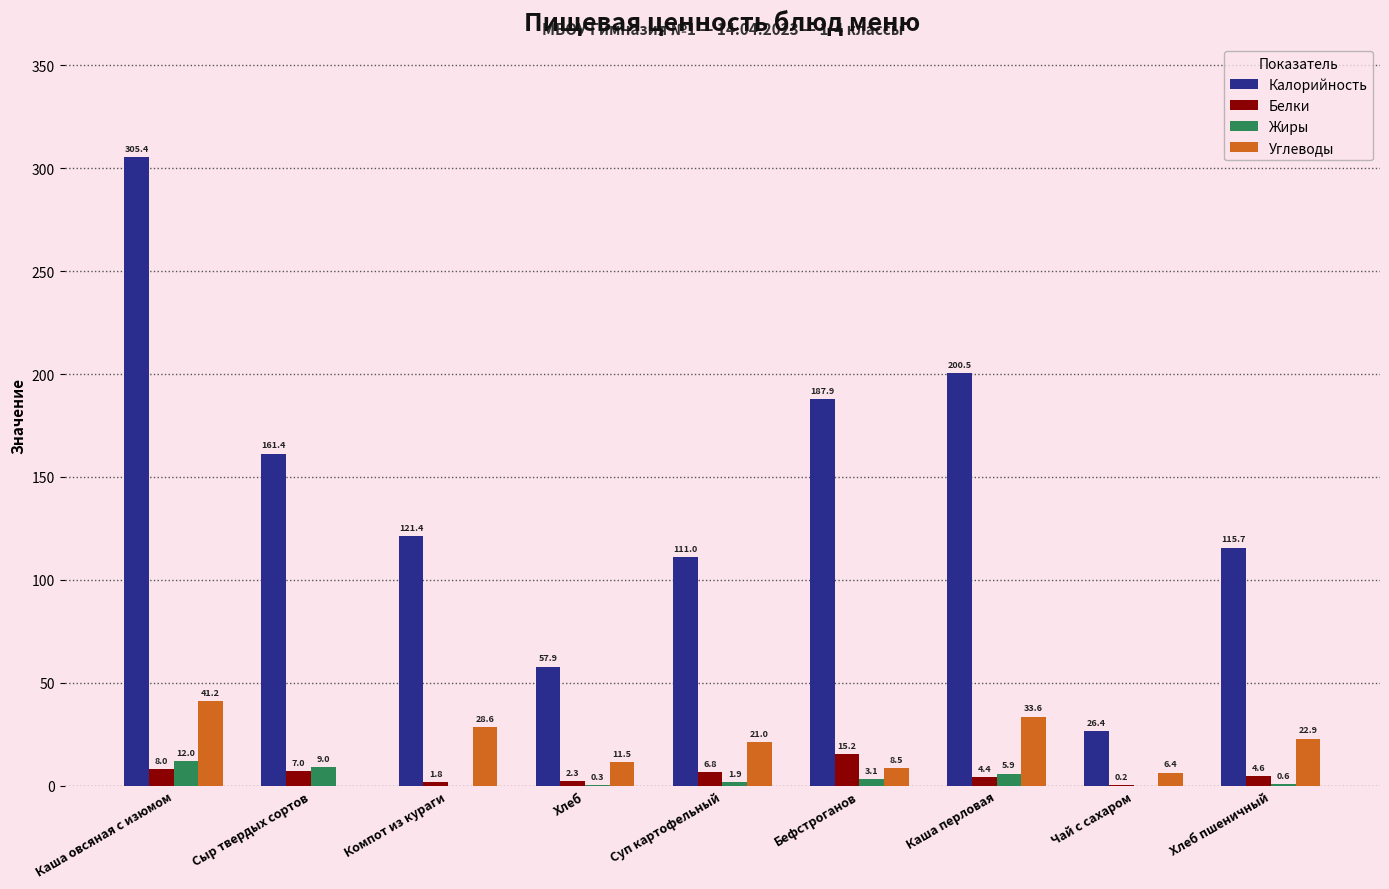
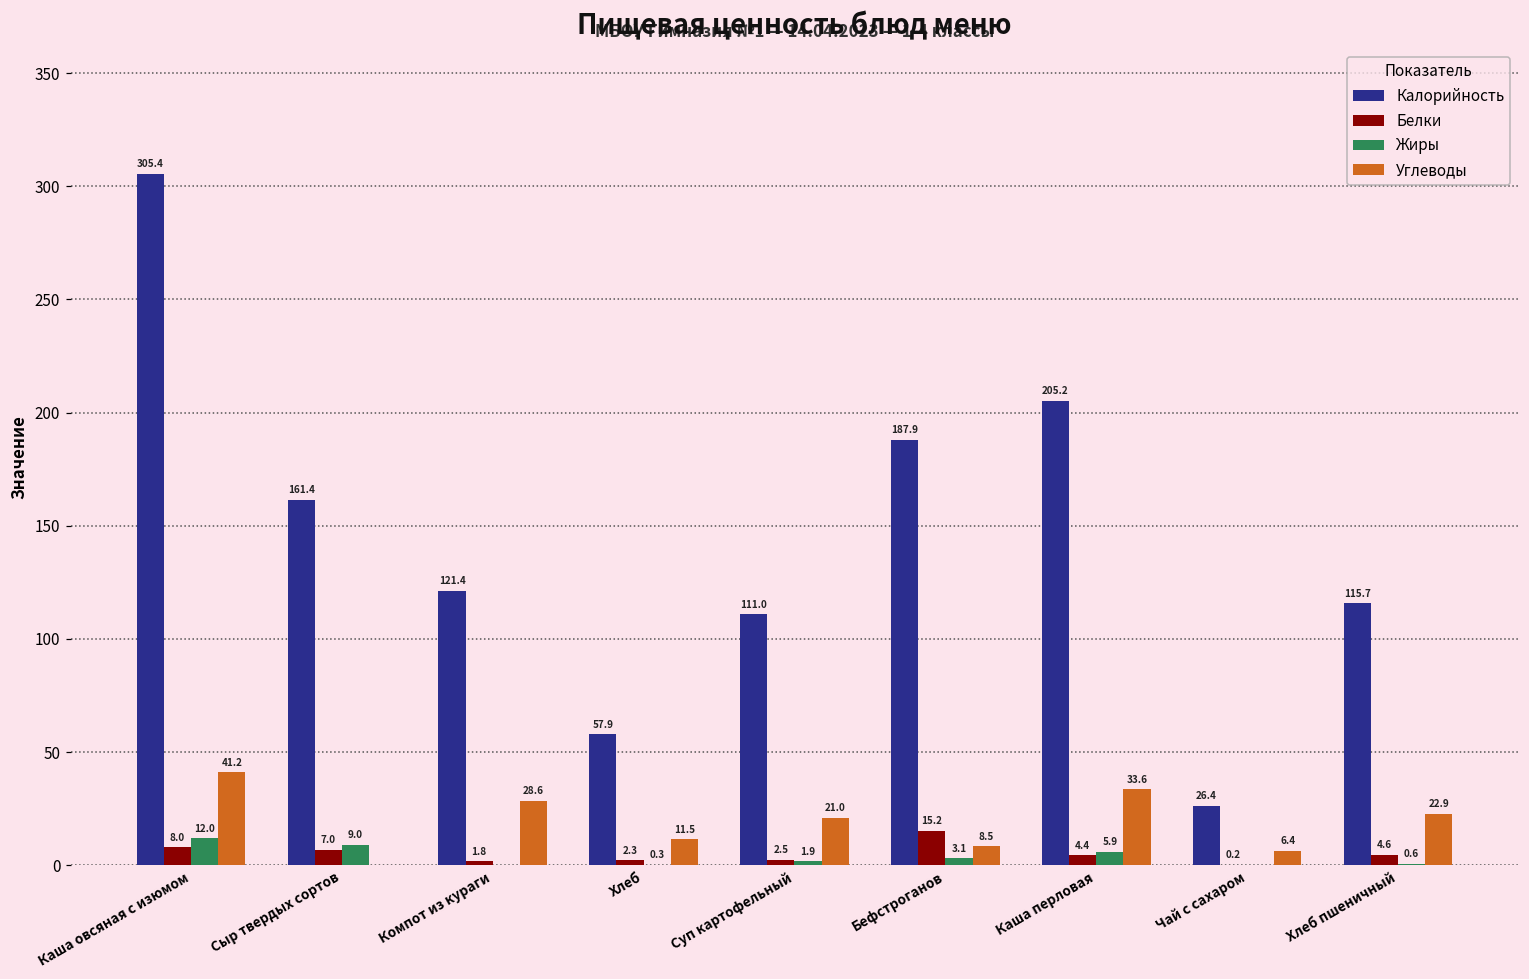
  {
    "Калорийность": {
      "Каша овсяная с изюмом": 305.4,
      "Сыр твердых сортов": 161.4,
      "Компот из кураги": 121.4,
      "Хлеб": 57.9,
      "Суп картофельный": 111.0,
      "Бефстроганов": 187.9,
-     "Каша перловая": 200.5,
+     "Каша перловая": 205.2,
      "Чай с сахаром": 26.4,
      "Хлеб пшеничный": 115.7
    },
    "Белки": {
      "Каша овсяная с изюмом": 8.0,
      "Сыр твердых сортов": 7.0,
      "Компот из кураги": 1.8,
      "Хлеб": 2.3,
-     "Суп картофельный": 6.8,
+     "Суп картофельный": 2.5,
      "Бефстроганов": 15.2,
      "Каша перловая": 4.4,
      "Чай с сахаром": 0.2,
      "Хлеб пшеничный": 4.6
    },
    "Жиры": {
      "Каша овсяная с изюмом": 12.0,
      "Сыр твердых сортов": 9.0,
      "Хлеб": 0.3,
      "Суп картофельный": 1.9,
      "Бефстроганов": 3.1,
      "Каша перловая": 5.9,
      "Хлеб пшеничный": 0.6
    },
    "Углеводы": {
      "Каша овсяная с изюмом": 41.2,
      "Компот из кураги": 28.6,
      "Хлеб": 11.5,
      "Суп картофельный": 21.0,
      "Бефстроганов": 8.5,
      "Каша перловая": 33.6,
      "Чай с сахаром": 6.4,
      "Хлеб пшеничный": 22.9
    }
  }
